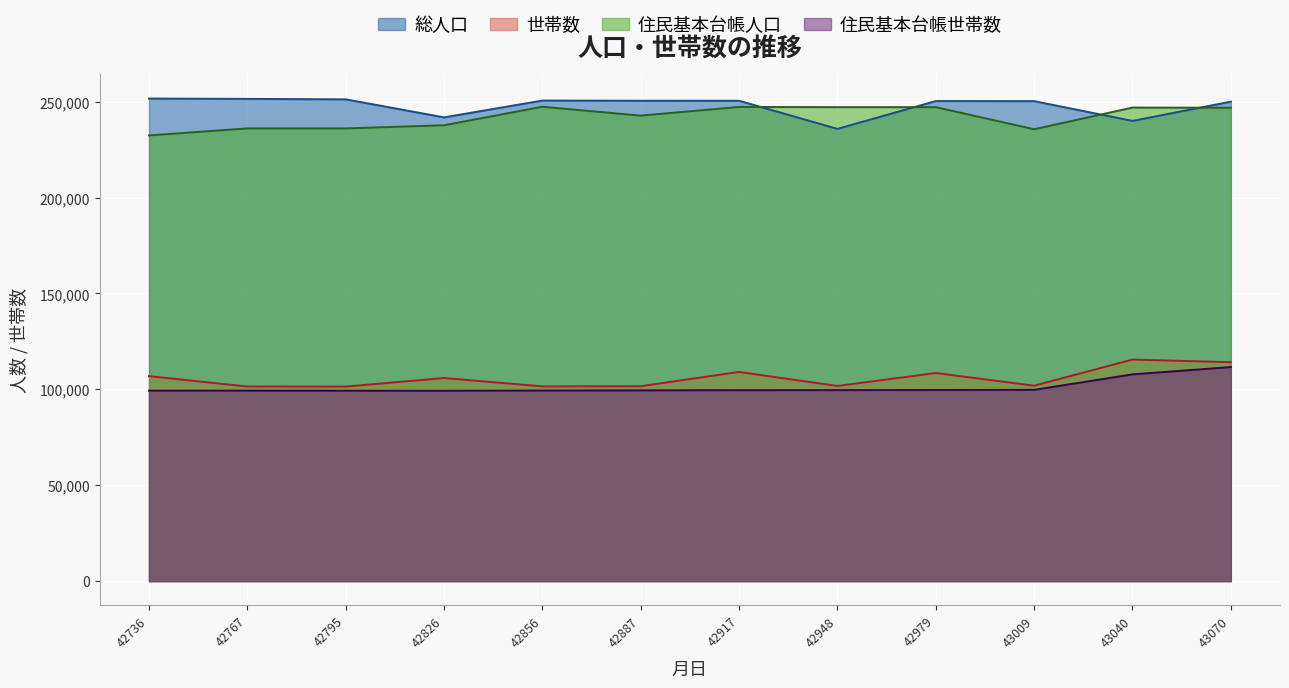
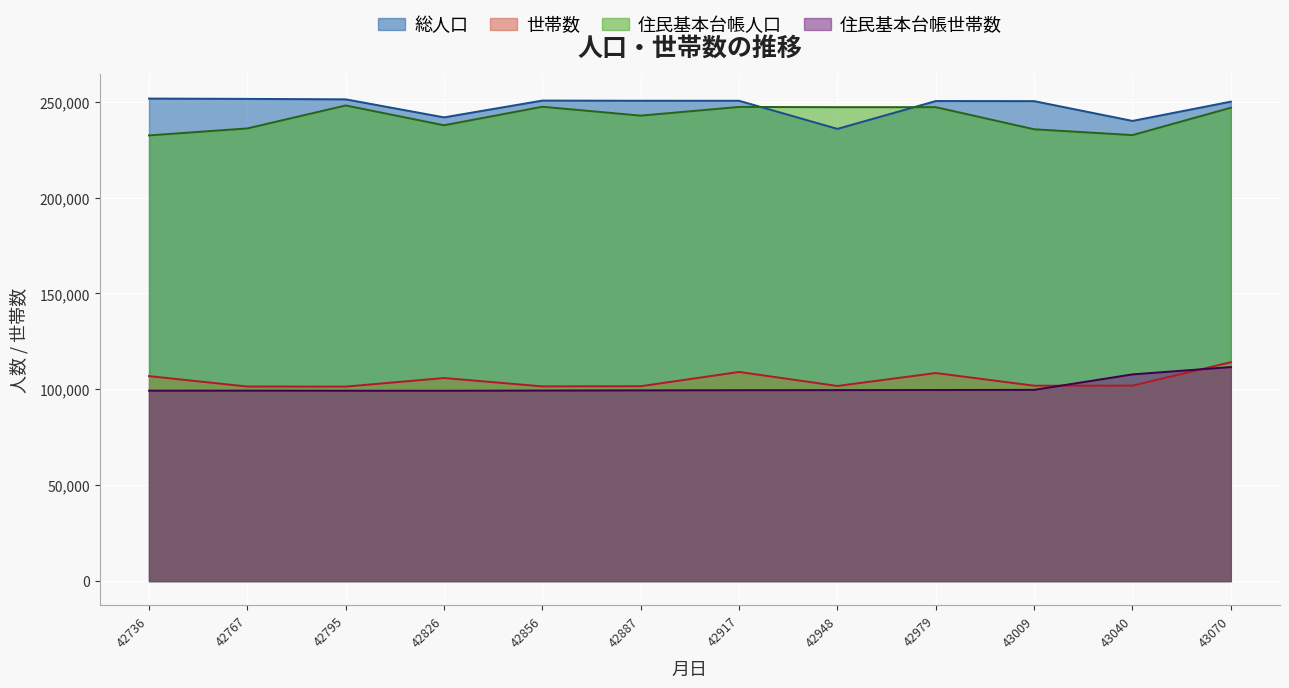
  {
    "総人口": {
      "42736": "252,000",
      "42767": "251,000",
      "42795": "251,000",
      "42826": "242,000",
      "42856": "251,000",
      "42887": "251,000",
      "42917": "251,000",
      "42948": "236,000",
      "42979": "250,000",
      "43009": "250,000",
      "43040": "240,000",
      "43070": "250,000"
    },
    "世帯数": {
      "42736": "107,000",
      "42767": "101,000",
      "42795": "101,000",
      "42826": "106,000",
      "42856": "102,000",
      "42887": "102,000",
      "42917": "109,000",
      "42948": "102,000",
      "42979": "109,000",
      "43009": "102,000",
-     "43040": "116,000",
+     "43040": "102,000",
      "43070": "114,000"
    },
    "住民基本台帳人口": {
      "42736": "232,000",
      "42767": "236,000",
-     "42795": "236,000",
+     "42795": "248,000",
      "42826": "238,000",
      "42856": "247,000",
      "42887": "243,000",
      "42917": "247,000",
      "42948": "247,000",
      "42979": "247,000",
      "43009": "236,000",
-     "43040": "247,000",
+     "43040": "233,000",
      "43070": "247,000"
    },
    "住民基本台帳世帯数": {
      "42736": "99,000",
      "42767": "99,000",
      "42795": "99,000",
      "42826": "99,000",
      "42856": "99,000",
      "42887": "99,000",
      "42917": "100,000",
      "42948": "100,000",
      "42979": "100,000",
      "43009": "100,000",
      "43040": "108,000",
      "43070": "112,000"
    }
  }
